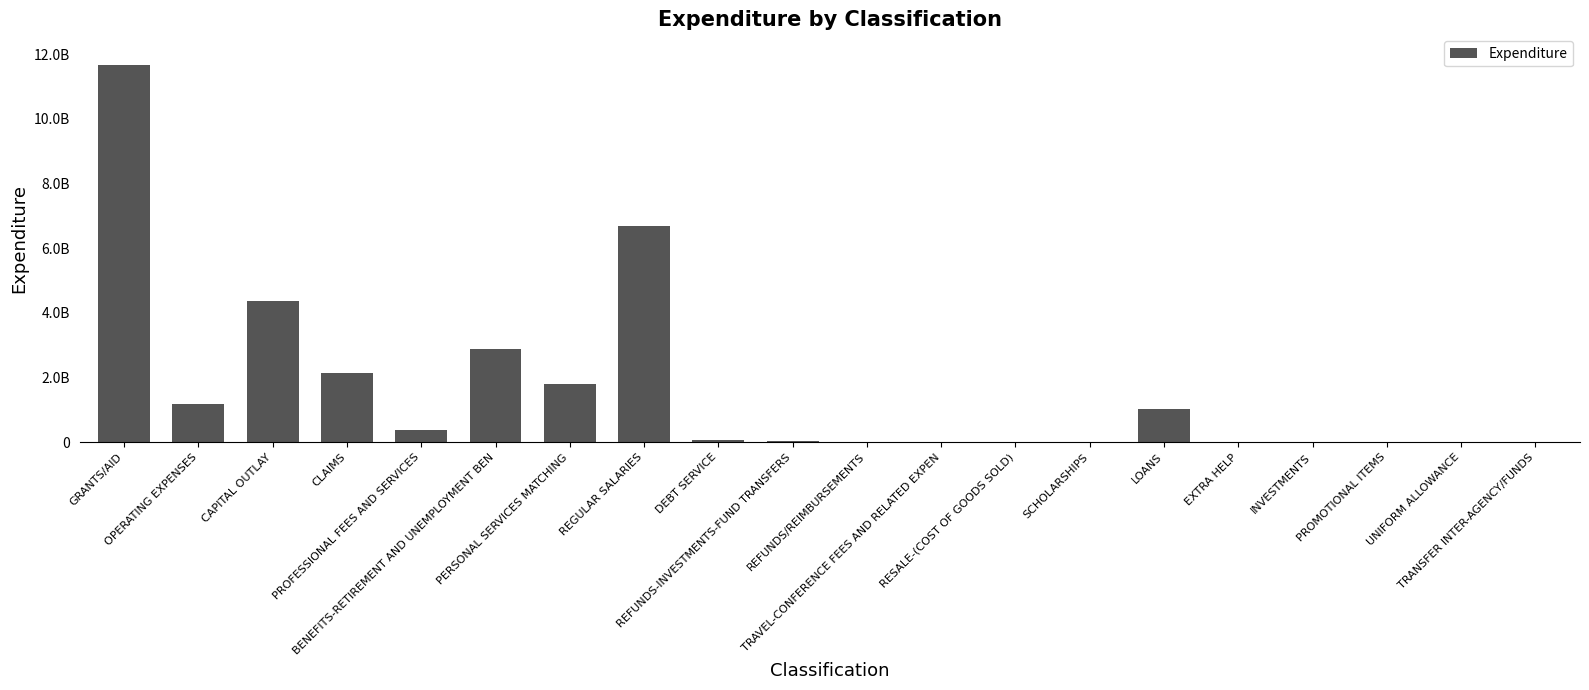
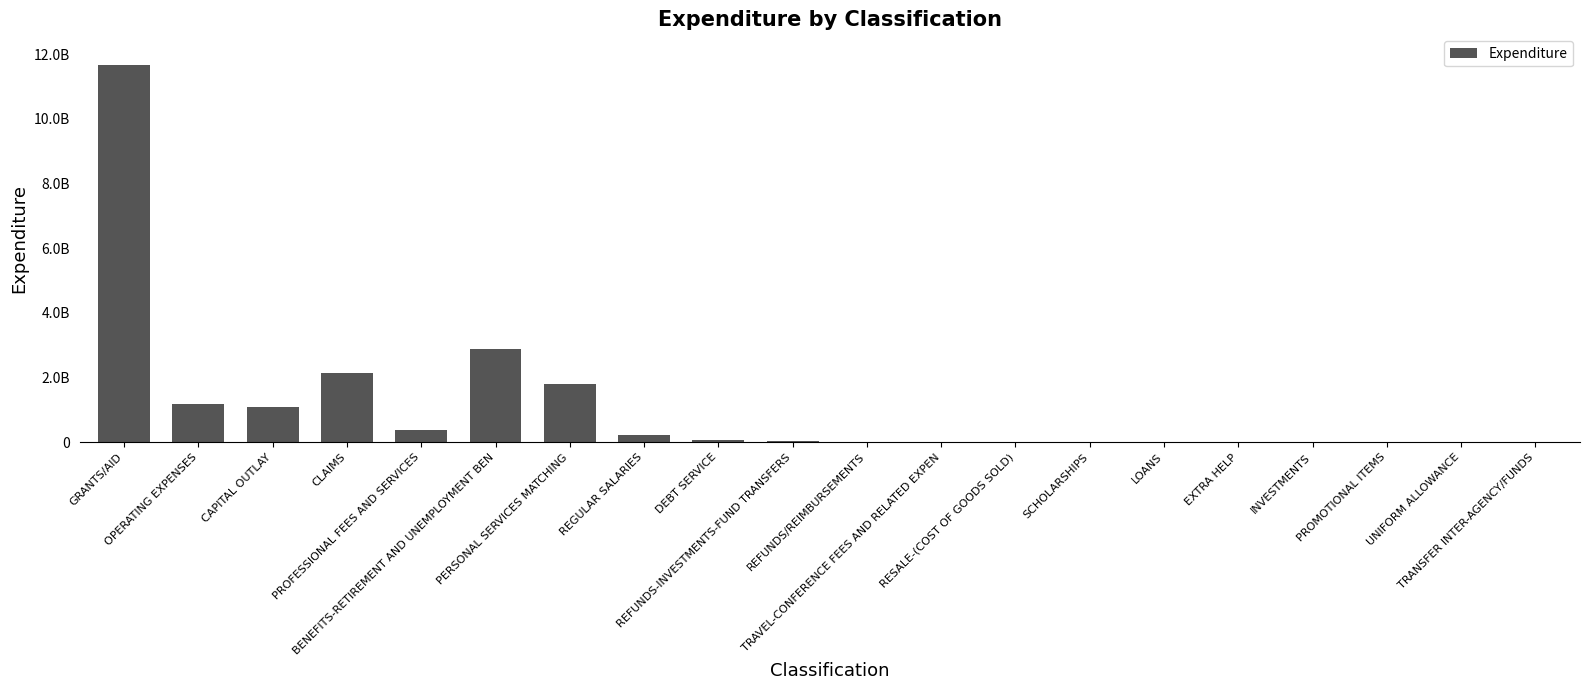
  {
    "GRANTS/AID": 11700000000,
    "OPERATING EXPENSES": 1200000000,
-   "CAPITAL OUTLAY": 4400000000,
+   "CAPITAL OUTLAY": 1100000000,
    "CLAIMS": 2100000000,
    "PROFESSIONAL FEES AND SERVICES": 400000000,
    "BENEFITS-RETIREMENT AND UNEMPLOYMENT BEN": 2900000000,
    "PERSONAL SERVICES MATCHING": 1800000000,
-   "REGULAR SALARIES": 6700000000,
-   "LOANS": 1000000000
+   "REGULAR SALARIES": 200000000,
+   "LOANS": 0
  }
